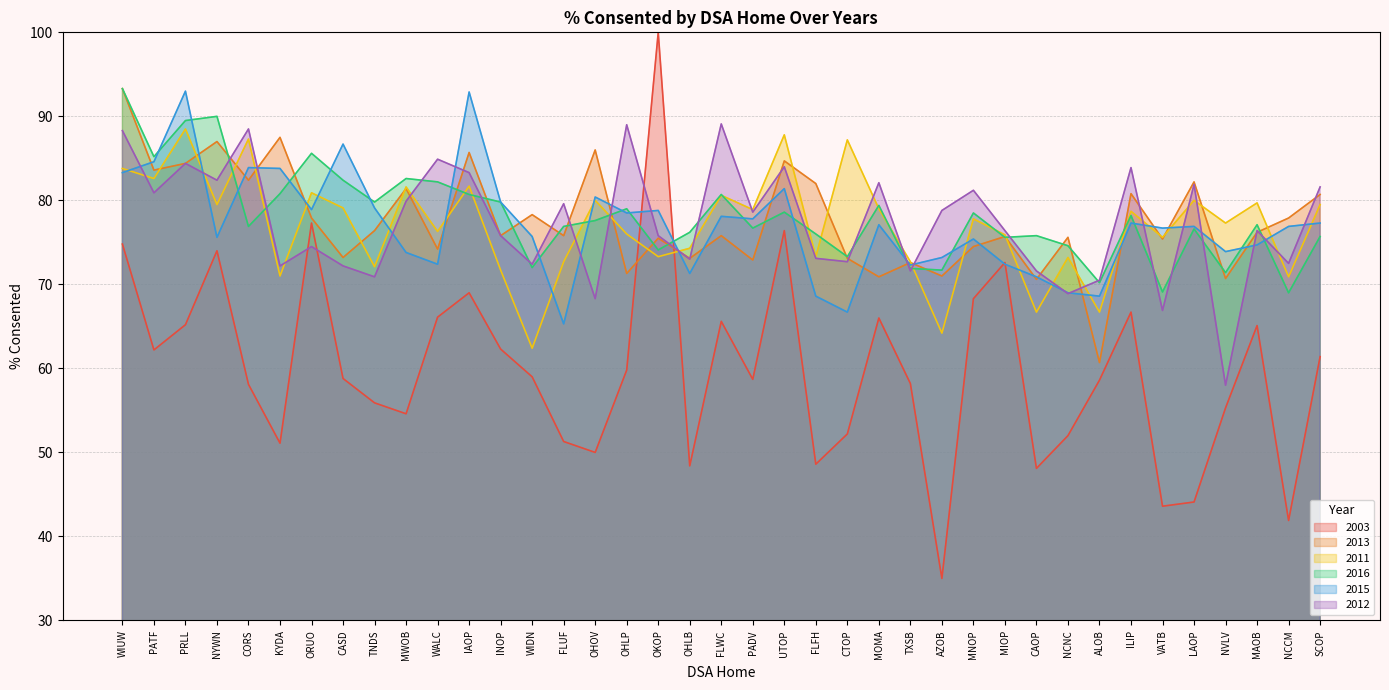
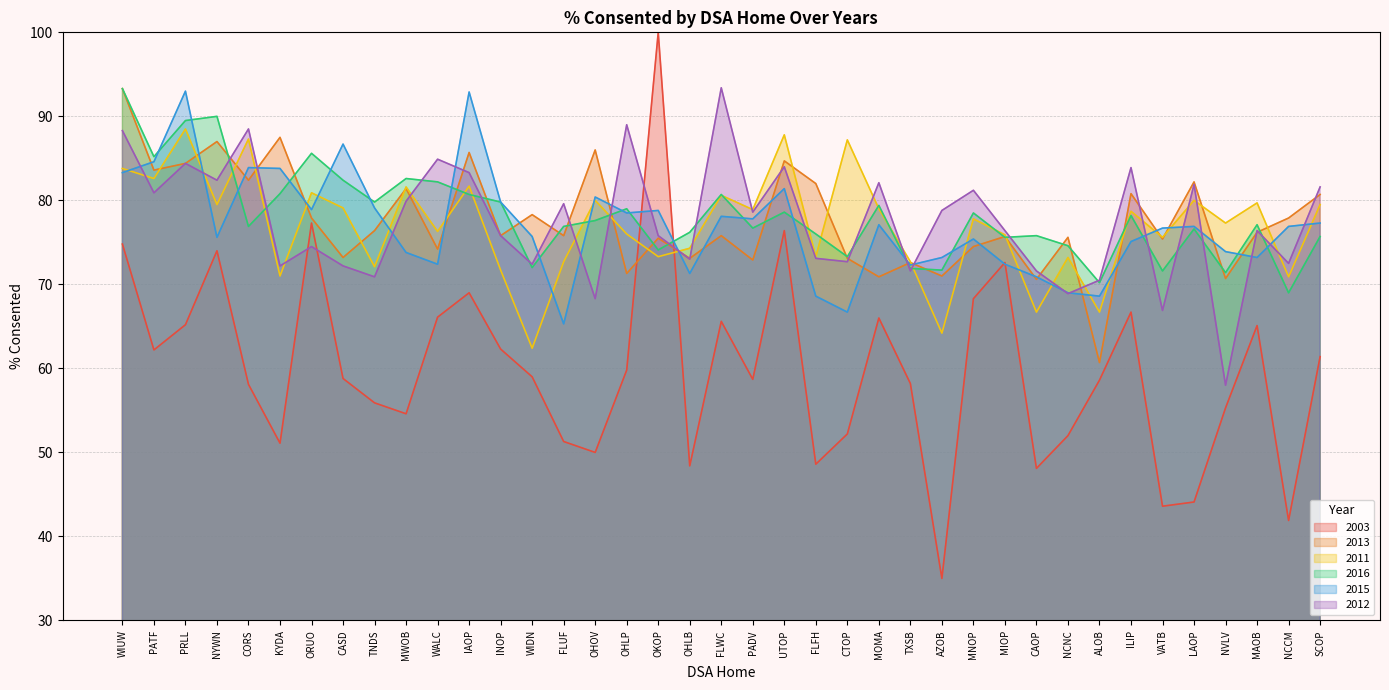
  {
    "2016": {
      "PATF": 85,
      "PRLL": 90,
      "NYWN": 90,
      "CORS": 77,
      "KYDA": 81,
      "ORUO": 86,
      "CASD": 82,
      "TNDS": 80,
      "MWOB": 83,
      "WALC": 82,
      "IAOP": 81,
      "WIDN": 72,
      "FLUF": 77,
      "OHOV": 78,
      "OHLP": 79,
      "OKOP": 74,
      "OHLB": 76,
      "PADV": 77,
      "UTOP": 79,
      "FLFH": 76,
      "MOMA": 79,
      "AZOB": 72,
      "MNOP": 79,
      "CAOP": 76,
      "NCNC": 75,
      "ILIP": 78,
-     "VATB": 69,
+     "VATB": 72,
      "NVLV": 71,
      "MAOB": 77,
      "NCCM": 69,
      "SCOP": 76
    },
    "2015": {
      "WIUW": 83,
      "PATF": 85,
      "PRLL": 93,
      "NYWN": 76,
      "CORS": 84,
      "KYDA": 84,
      "ORUO": 79,
      "CASD": 87,
      "TNDS": 79,
      "MWOB": 74,
      "WALC": 72,
      "IAOP": 93,
      "WIDN": 76,
      "FLUF": 65,
      "OHOV": 80,
      "OHLP": 79,
      "OKOP": 79,
      "OHLB": 71,
      "FLWC": 78,
      "PADV": 78,
      "UTOP": 81,
      "FLFH": 69,
      "CTOP": 67,
      "MOMA": 77,
      "TXSB": 72,
      "AZOB": 73,
      "MNOP": 75,
      "CAOP": 71,
      "ALOB": 69,
-     "ILIP": 77,
+     "ILIP": 75,
      "VATB": 77,
      "NVLV": 74,
-     "MAOB": 75,
+     "MAOB": 73,
      "NCCM": 77,
      "SCOP": 77
    },
    "2012": {
      "WIUW": 88,
      "PATF": 81,
      "NYWN": 82,
      "CORS": 89,
      "KYDA": 72,
      "ORUO": 75,
      "CASD": 72,
      "TNDS": 71,
      "MWOB": 80,
      "WALC": 85,
      "IAOP": 83,
      "WIDN": 72,
      "FLUF": 80,
      "OHOV": 68,
      "OHLP": 89,
-     "FLWC": 89,
+     "FLWC": 93,
      "UTOP": 84,
      "CTOP": 73,
      "MOMA": 82,
      "AZOB": 79,
      "MNOP": 81,
      "MIOP": 76,
      "CAOP": 72,
      "ILIP": 84,
      "VATB": 67,
      "NVLV": 58,
      "NCCM": 73,
      "SCOP": 82
    }
  }
